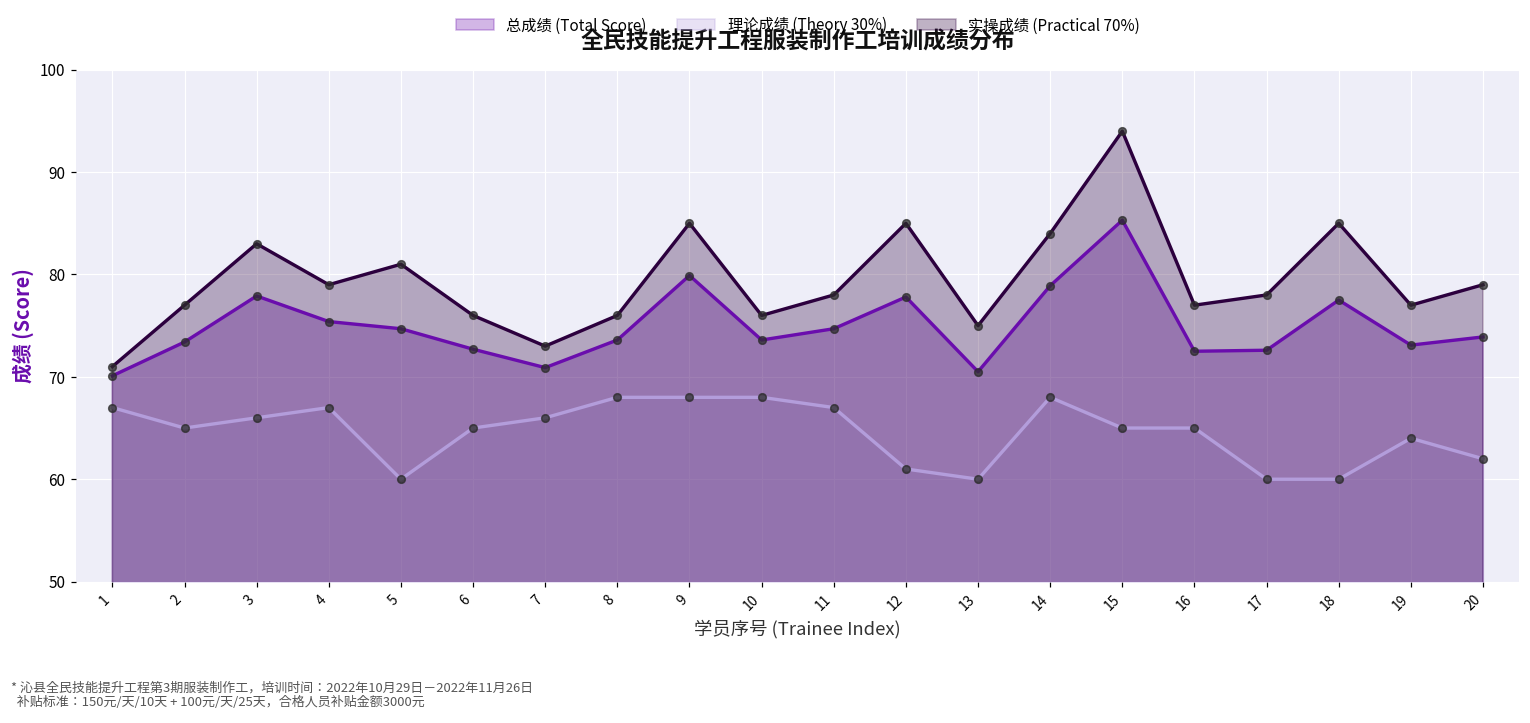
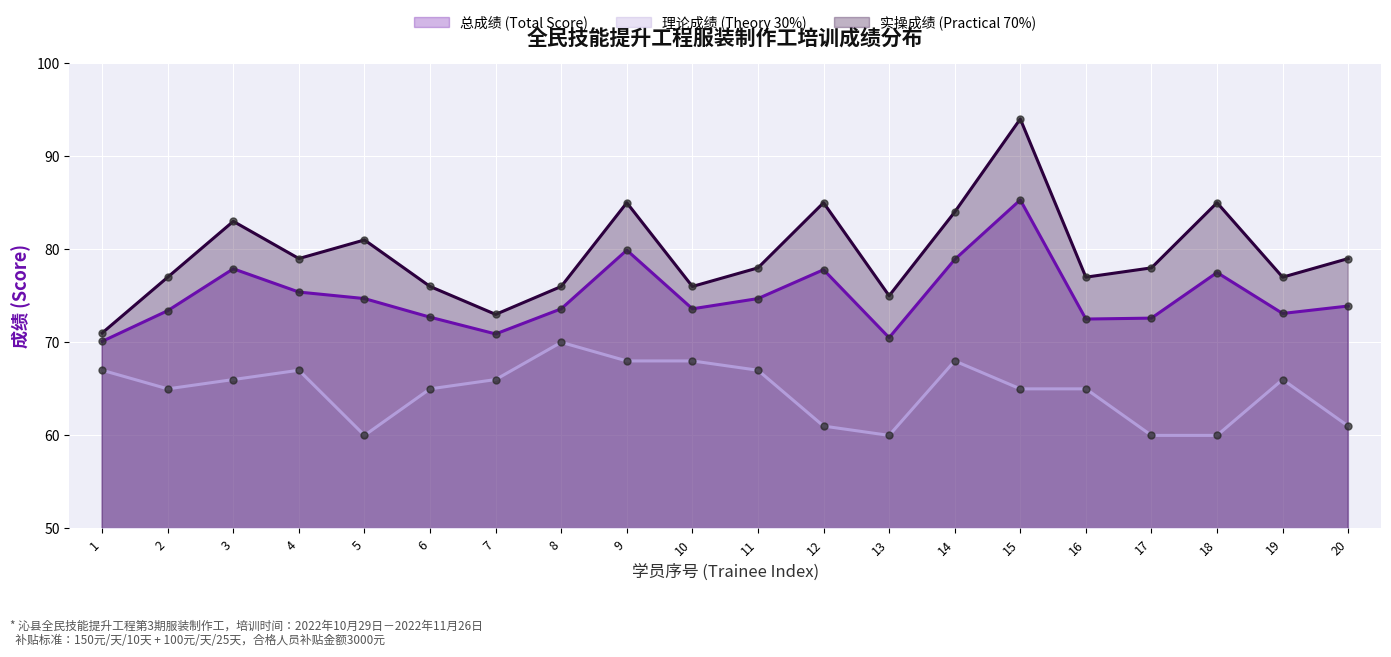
  {
    "理论成绩 (Theory 30%)": {
      "1": 67,
      "2": 65,
      "3": 66,
      "4": 67,
      "5": 60,
      "6": 65,
      "7": 66,
-     "8": 68,
+     "8": 70,
      "9": 68,
      "10": 68,
      "11": 67,
      "12": 61,
      "13": 60,
      "14": 68,
      "15": 65,
      "16": 65,
      "17": 60,
      "18": 60,
-     "19": 64,
-     "20": 62
+     "19": 66,
+     "20": 61
    }
  }
